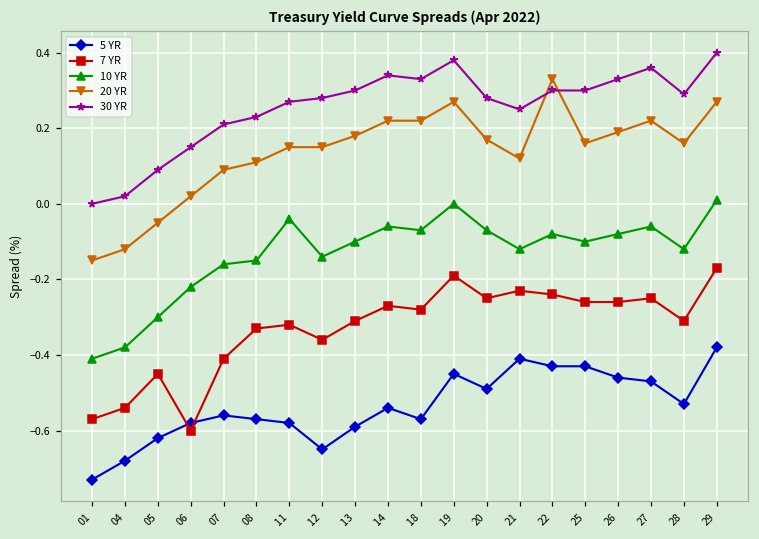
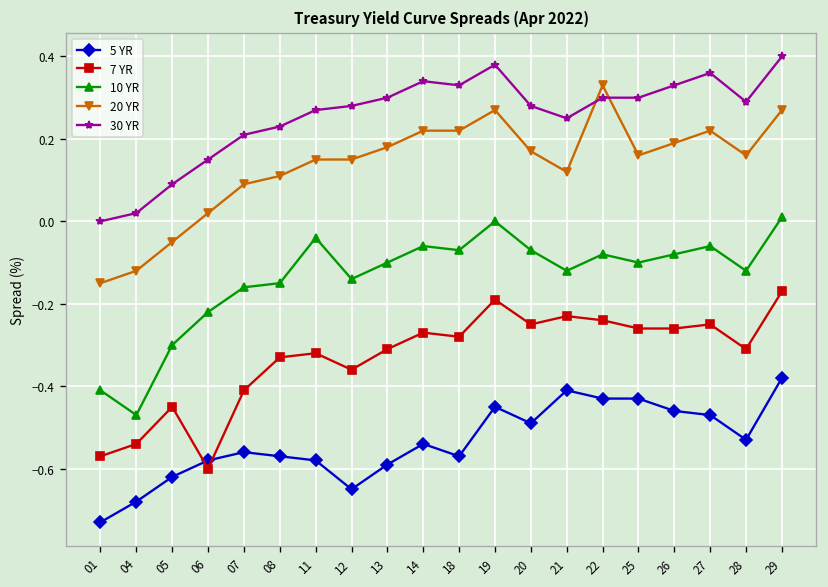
  {
    "5 YR": {
      "01": -0.73,
      "04": -0.68,
      "05": -0.62,
      "06": -0.58,
      "07": -0.56,
      "08": -0.57,
      "11": -0.58,
      "12": -0.65,
      "13": -0.59,
      "14": -0.54,
      "18": -0.57,
      "19": -0.45,
      "20": -0.49,
      "21": -0.41,
      "22": -0.43,
      "25": -0.43,
      "26": -0.46,
      "27": -0.47,
      "28": -0.53,
      "29": -0.38
    },
    "7 YR": {
      "01": -0.57,
      "04": -0.54,
      "05": -0.45,
      "06": -0.60,
      "07": -0.41,
      "08": -0.33,
      "11": -0.32,
      "12": -0.36,
      "13": -0.31,
      "14": -0.27,
      "18": -0.28,
      "19": -0.19,
      "20": -0.25,
      "21": -0.23,
      "22": -0.24,
      "25": -0.26,
      "26": -0.26,
      "27": -0.25,
      "28": -0.31,
      "29": -0.17
    },
    "10 YR": {
      "01": -0.41,
-     "04": -0.38,
+     "04": -0.47,
      "05": -0.30,
      "06": -0.22,
      "07": -0.16,
      "08": -0.15,
      "11": -0.04,
      "12": -0.14,
      "13": -0.10,
      "14": -0.06,
      "18": -0.07,
      "19": 0.00,
      "20": -0.07,
      "21": -0.12,
      "22": -0.08,
      "25": -0.10,
      "26": -0.08,
      "27": -0.06,
      "28": -0.12,
      "29": 0.01
    },
    "20 YR": {
      "01": -0.15,
      "04": -0.12,
      "05": -0.05,
      "06": 0.02,
      "07": 0.09,
      "08": 0.11,
      "11": 0.15,
      "12": 0.15,
      "13": 0.18,
      "14": 0.22,
      "18": 0.22,
      "19": 0.27,
      "20": 0.17,
      "21": 0.12,
      "22": 0.33,
      "25": 0.16,
      "26": 0.19,
      "27": 0.22,
      "28": 0.16,
      "29": 0.27
    },
    "30 YR": {
      "01": 0.00,
      "04": 0.02,
      "05": 0.09,
      "06": 0.15,
      "07": 0.21,
      "08": 0.23,
      "11": 0.27,
      "12": 0.28,
      "13": 0.30,
      "14": 0.34,
      "18": 0.33,
      "19": 0.38,
      "20": 0.28,
      "21": 0.25,
      "22": 0.30,
      "25": 0.30,
      "26": 0.33,
      "27": 0.36,
      "28": 0.29,
      "29": 0.40
    }
  }
